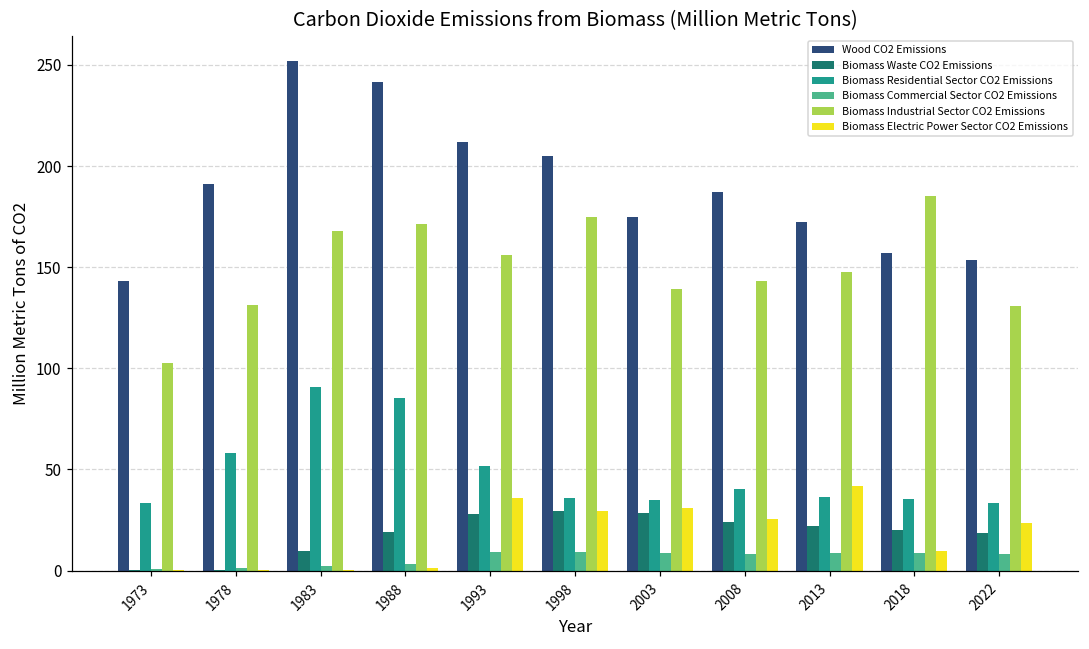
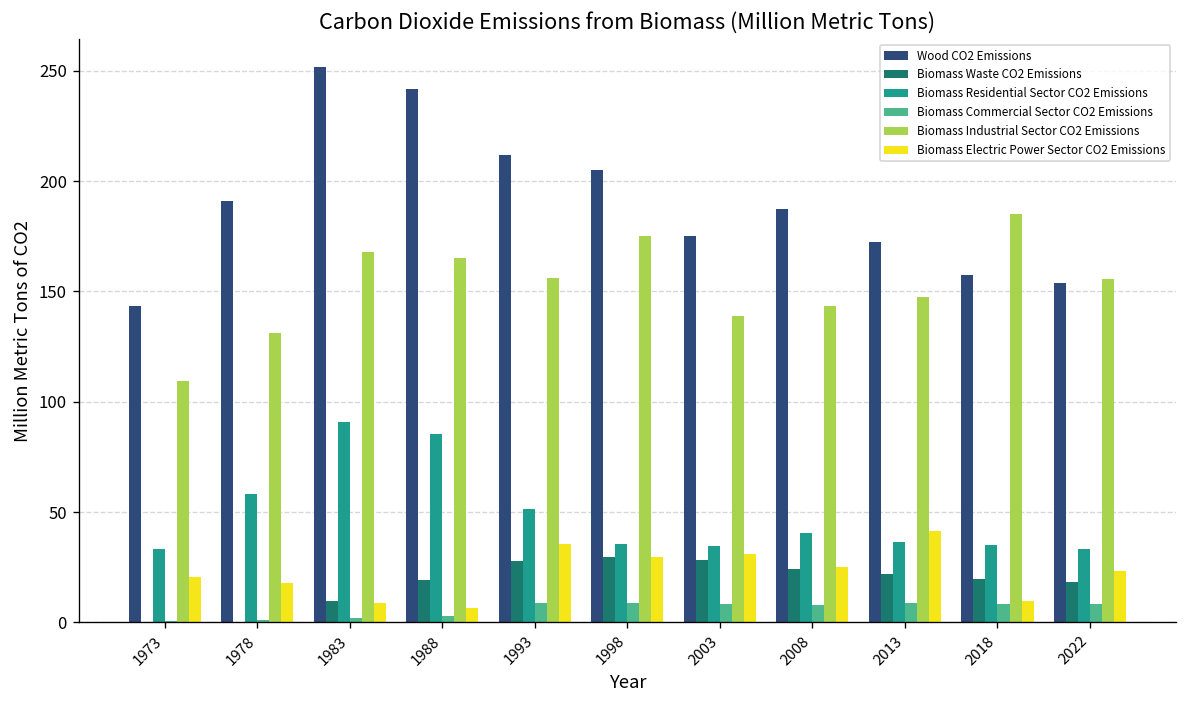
  {
    "Biomass Industrial Sector CO2 Emissions": {
-     "1973": 102,
+     "1973": 109,
      "1978": 131,
      "1983": 168,
-     "1988": 171,
+     "1988": 165,
      "1993": 156,
      "1998": 175,
      "2003": 139,
      "2008": 143,
      "2013": 148,
      "2018": 185,
-     "2022": 131
+     "2022": 156
    },
    "Biomass Electric Power Sector CO2 Emissions": {
-     "1973": 0,
-     "1978": 0,
-     "1983": 0,
-     "1988": 1,
+     "1973": 21,
+     "1978": 18,
+     "1983": 9,
+     "1988": 7,
      "1993": 36,
      "1998": 30,
      "2003": 31,
      "2008": 25,
      "2013": 42,
      "2018": 10,
      "2022": 23
    }
  }
